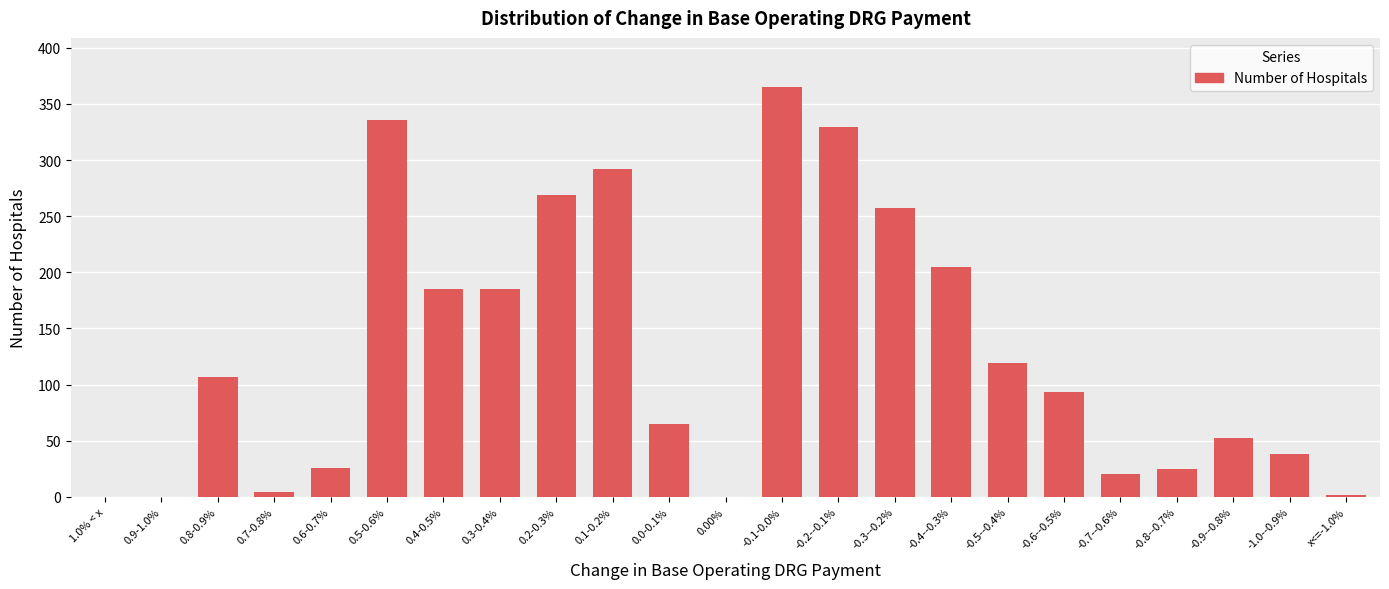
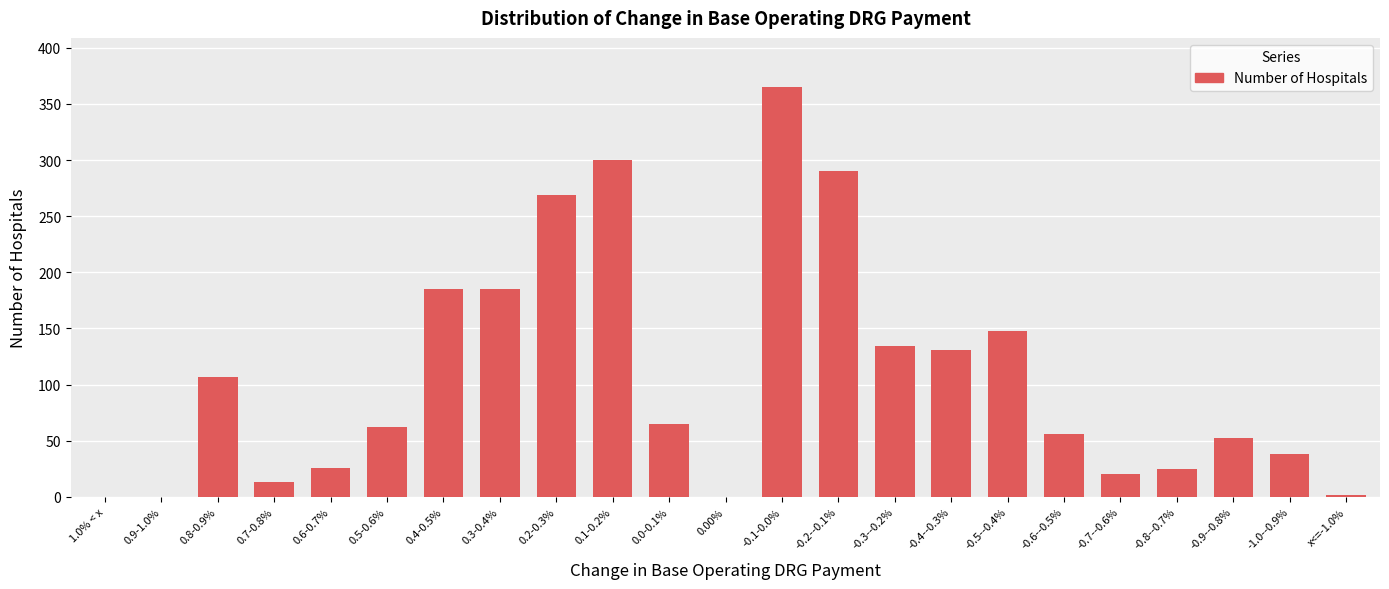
  {
    "1.0% < x": 0,
    "0.9-1.0%": 0,
    "0.8-0.9%": 107,
-   "0.7-0.8%": 4,
+   "0.7-0.8%": 13,
    "0.6-0.7%": 26,
-   "0.5-0.6%": 336,
+   "0.5-0.6%": 62,
    "0.4-0.5%": 185,
    "0.3-0.4%": 185,
    "0.2-0.3%": 269,
-   "0.1-0.2%": 292,
+   "0.1-0.2%": 300,
    "0.0-0.1%": 65,
    "0.00%": 0,
    "-0.1-0.0%": 365,
-   "-0.2--0.1%": 329,
-   "-0.3--0.2%": 257,
-   "-0.4--0.3%": 205,
-   "-0.5--0.4%": 119,
-   "-0.6--0.5%": 93,
+   "-0.2--0.1%": 290,
+   "-0.3--0.2%": 134,
+   "-0.4--0.3%": 131,
+   "-0.5--0.4%": 148,
+   "-0.6--0.5%": 56,
    "-0.7--0.6%": 20,
    "-0.8--0.7%": 25,
    "-0.9--0.8%": 52,
    "-1.0--0.9%": 38
  }
